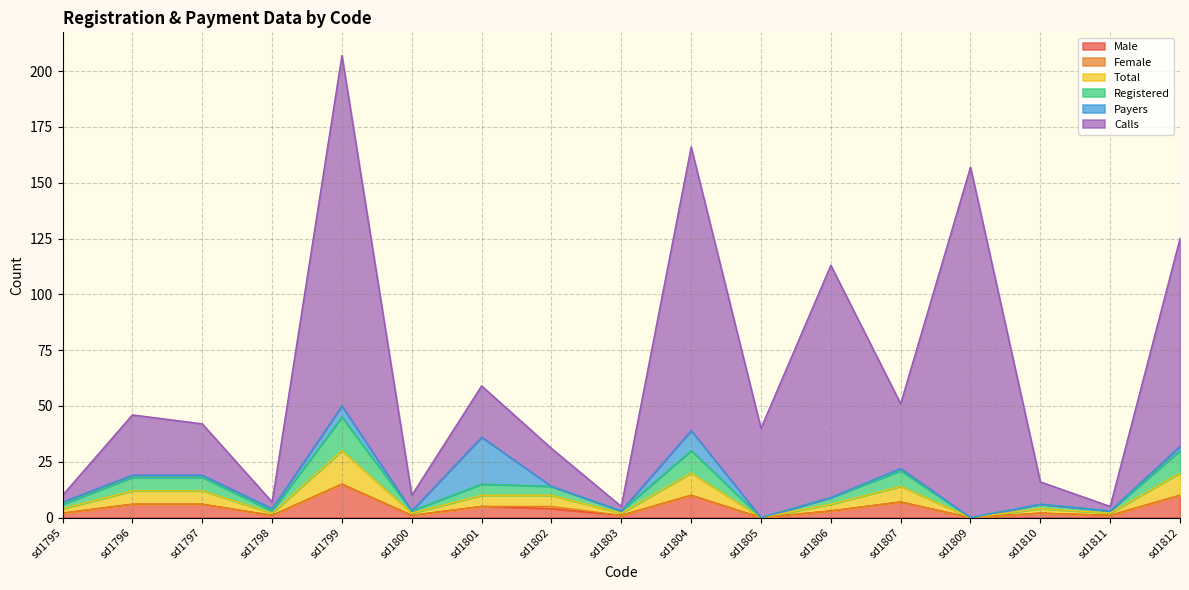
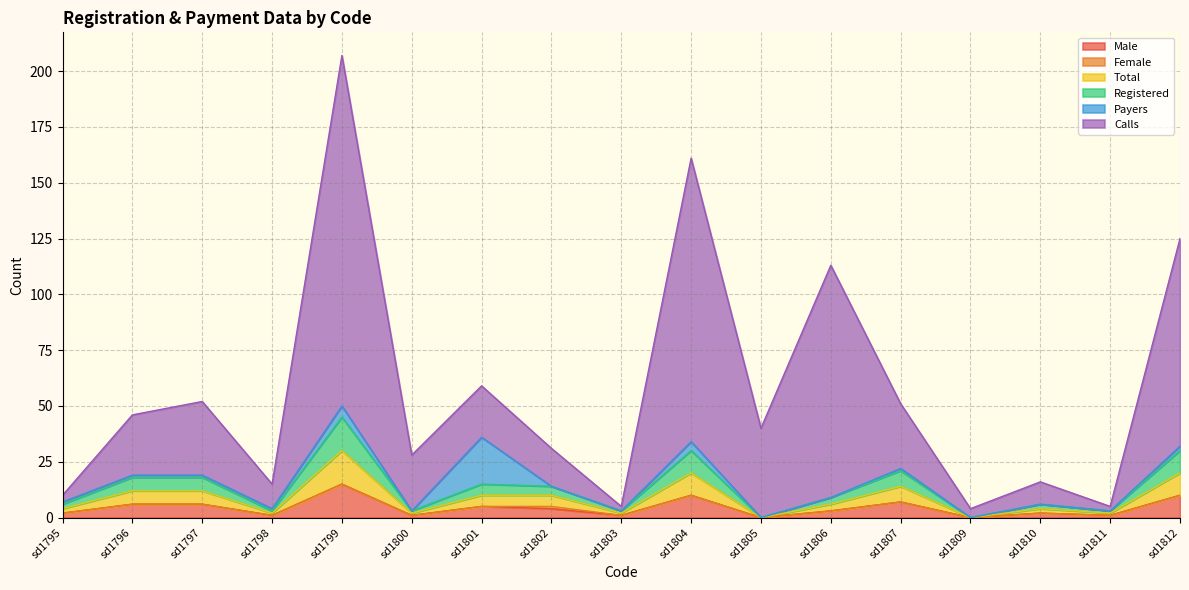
  {
    "Total": {
      "sd1795": 2,
      "sd1796": 6,
      "sd1797": 6,
      "sd1799": 15,
      "sd1801": 5,
      "sd1802": 5,
      "sd1804": 10,
      "sd1806": 3,
      "sd1807": 7,
      "sd1810": 2,
      "sd1812": 10
    },
    "Registered": {
      "sd1799": 15,
      "sd1801": 5,
      "sd1804": 10,
      "sd1812": 10
    },
    "Payers": {
      "sd1799": 5,
      "sd1801": 21,
-     "sd1804": 9,
+     "sd1804": 4,
      "sd1812": 2
    },
    "Calls": {
      "sd1795": 3,
      "sd1796": 27,
-     "sd1797": 23,
-     "sd1798": 3,
+     "sd1797": 33,
+     "sd1798": 11,
      "sd1799": 157,
-     "sd1800": 7,
+     "sd1800": 25,
      "sd1801": 23,
      "sd1802": 17,
      "sd1803": 2,
      "sd1804": 127,
      "sd1805": 40,
      "sd1806": 104,
      "sd1807": 29,
-     "sd1809": 157,
+     "sd1809": 4,
      "sd1810": 10,
      "sd1811": 2,
      "sd1812": 93
    }
  }
